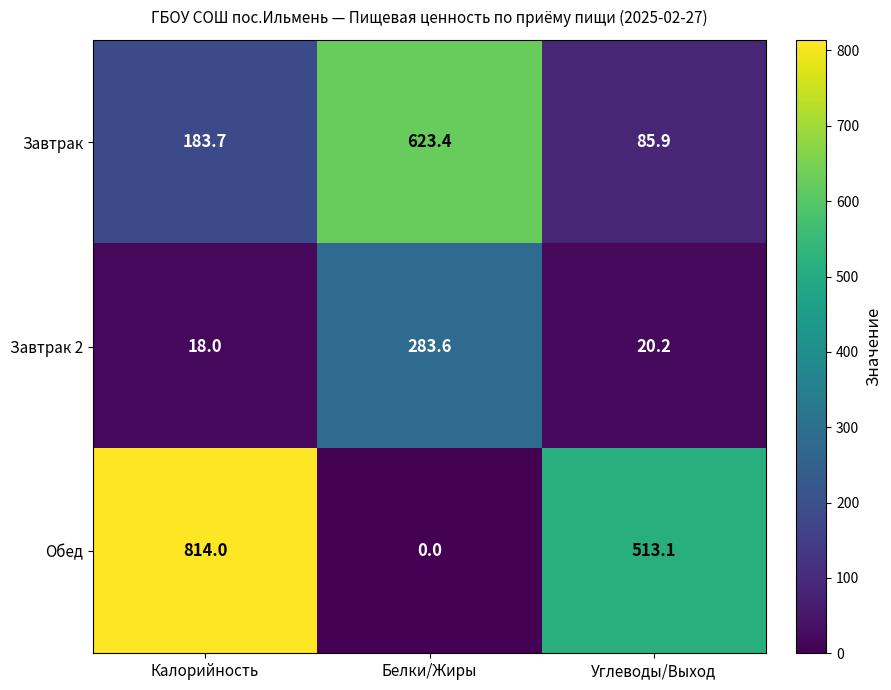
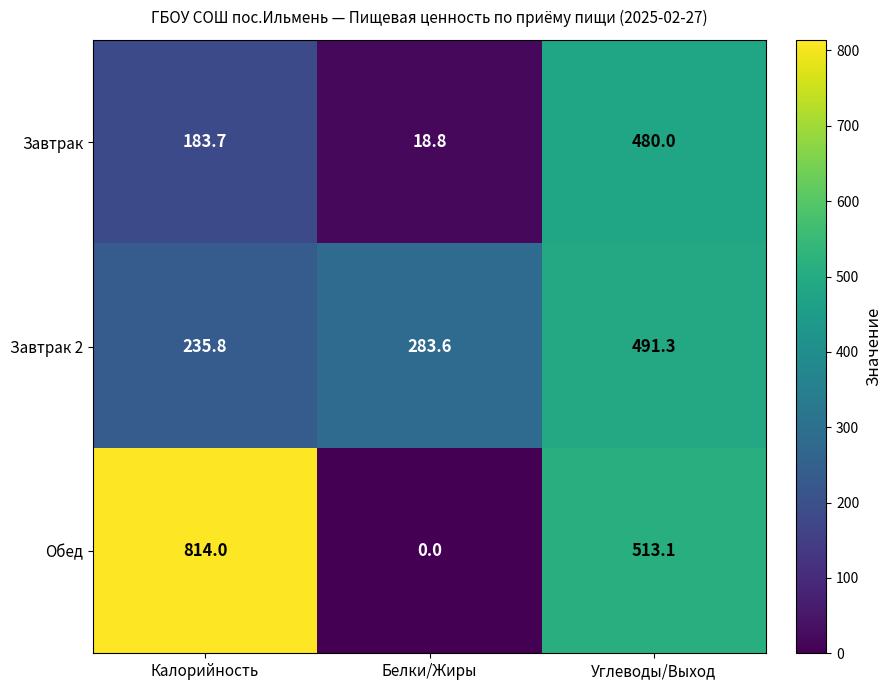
  {
    "Завтрак": {
      "Калорийность": 183.7,
-     "Белки/Жиры": 623.4,
-     "Углеводы/Выход": 85.9
+     "Белки/Жиры": 18.8,
+     "Углеводы/Выход": 480.0
    },
    "Завтрак 2": {
-     "Калорийность": 18.0,
+     "Калорийность": 235.8,
      "Белки/Жиры": 283.6,
-     "Углеводы/Выход": 20.2
+     "Углеводы/Выход": 491.3
    },
    "Обед": {
      "Калорийность": 814.0,
      "Белки/Жиры": 0.0,
      "Углеводы/Выход": 513.1
    }
  }
